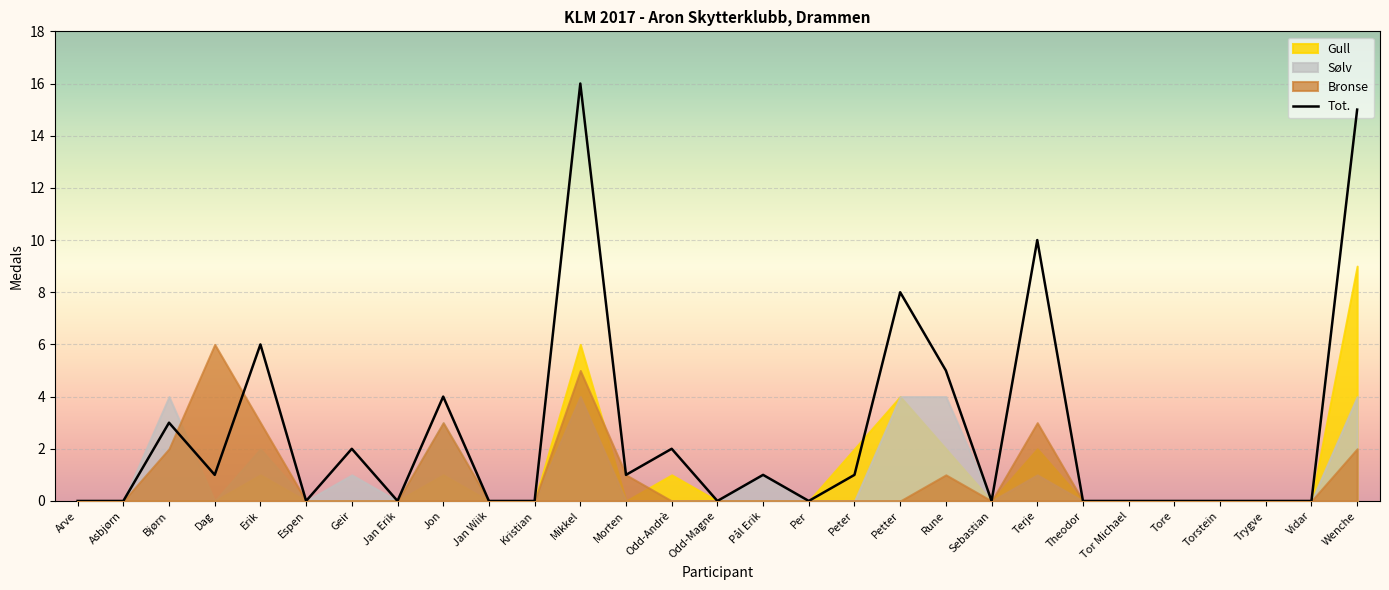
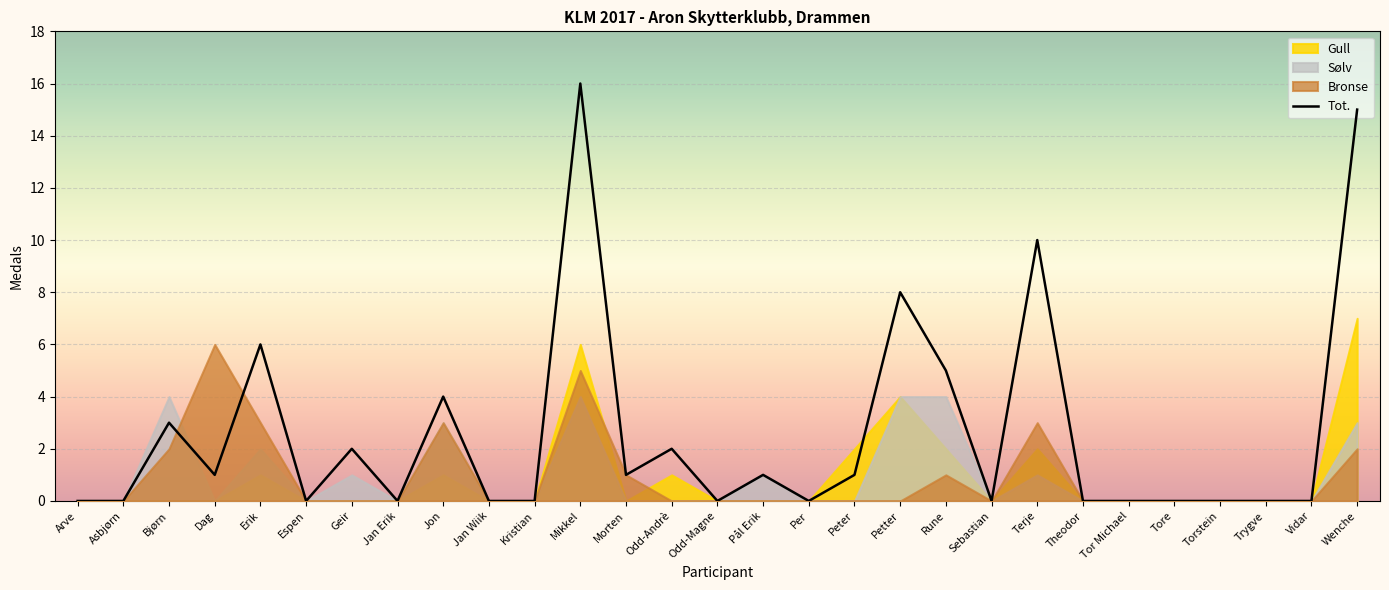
  {
    "Tot.": {
      "Bjørn": 3,
      "Dag": 1,
      "Erik": 6,
      "Geir": 2,
      "Jon": 4,
      "Mikkel": 16,
      "Odd-Andrè": 2,
      "Peter": 1,
      "Petter": 8,
      "Rune": 5,
      "Terje": 10
    },
    "Gull": {
      "Bjørn": 0,
      "Erik": 1,
      "Jon": 1,
      "Mikkel": 6,
      "Odd-Andrè": 1,
      "Peter": 2,
      "Rune": 2,
      "Terje": 2,
-     "Wenche": 9
+     "Wenche": 7
    },
    "Sølv": {
      "Bjørn": 4,
      "Erik": 2,
      "Geir": 1,
      "Mikkel": 4,
      "Rune": 4,
      "Terje": 1,
-     "Wenche": 4
+     "Wenche": 3
    },
    "Bronse": {
      "Bjørn": 2,
      "Dag": 6,
      "Erik": 3,
      "Mikkel": 5,
      "Petter": 0,
      "Rune": 1,
      "Terje": 3,
      "Wenche": 2
    }
  }
